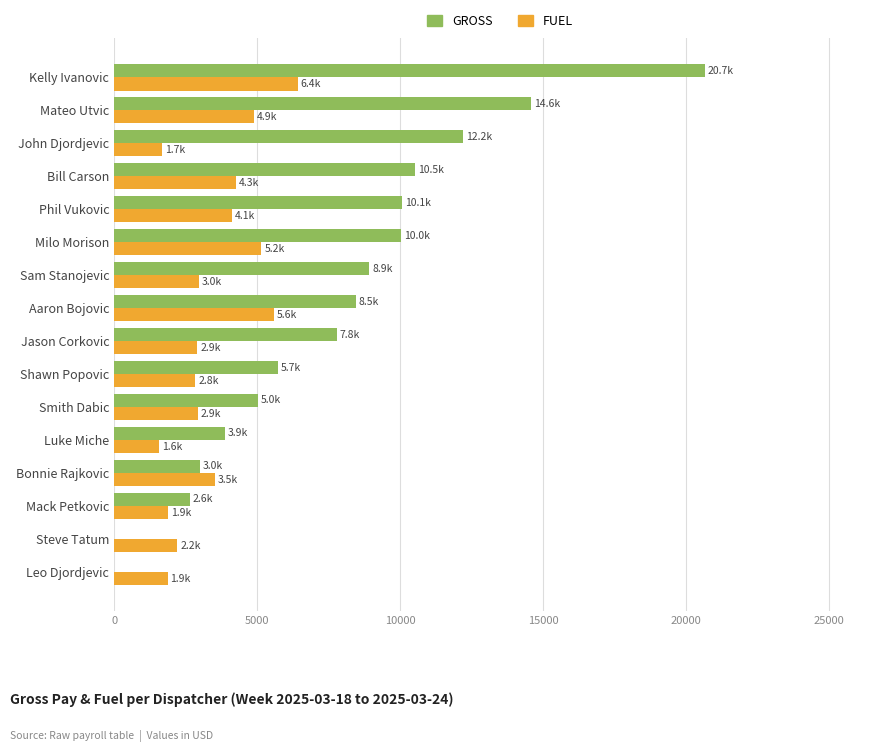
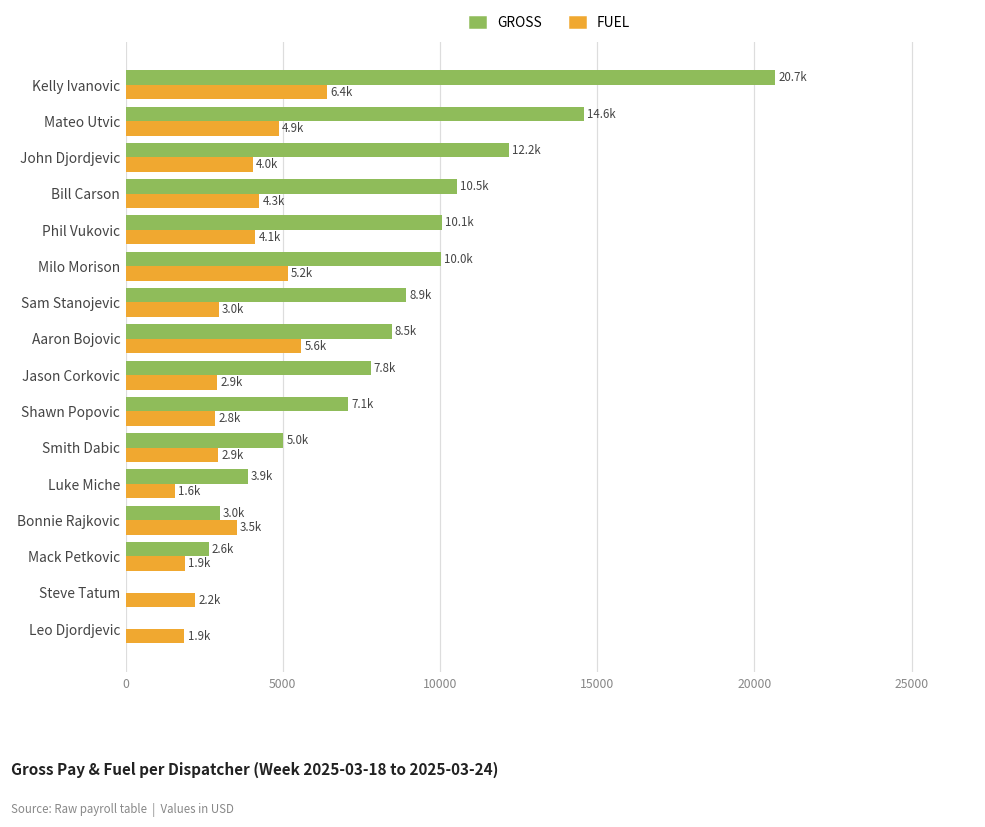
  {
    "GROSS": {
      "Kelly Ivanovic": "20.7k",
      "Mateo Utvic": "14.6k",
      "John Djordjevic": "12.2k",
      "Bill Carson": "10.5k",
      "Phil Vukovic": "10.1k",
      "Milo Morison": "10.0k",
      "Sam Stanojevic": "8.9k",
      "Aaron Bojovic": "8.5k",
      "Jason Corkovic": "7.8k",
-     "Shawn Popovic": "5.7k",
+     "Shawn Popovic": "7.1k",
      "Smith Dabic": "5.0k",
      "Luke Miche": "3.9k",
      "Bonnie Rajkovic": "3.0k",
      "Mack Petkovic": "2.6k"
    },
    "FUEL": {
      "Kelly Ivanovic": "6.4k",
      "Mateo Utvic": "4.9k",
-     "John Djordjevic": "1.7k",
+     "John Djordjevic": "4.0k",
      "Bill Carson": "4.3k",
      "Phil Vukovic": "4.1k",
      "Milo Morison": "5.2k",
      "Sam Stanojevic": "3.0k",
      "Aaron Bojovic": "5.6k",
      "Jason Corkovic": "2.9k",
      "Shawn Popovic": "2.8k",
      "Smith Dabic": "2.9k",
      "Luke Miche": "1.6k",
      "Bonnie Rajkovic": "3.5k",
      "Mack Petkovic": "1.9k",
      "Steve Tatum": "2.2k",
      "Leo Djordjevic": "1.9k"
    }
  }
